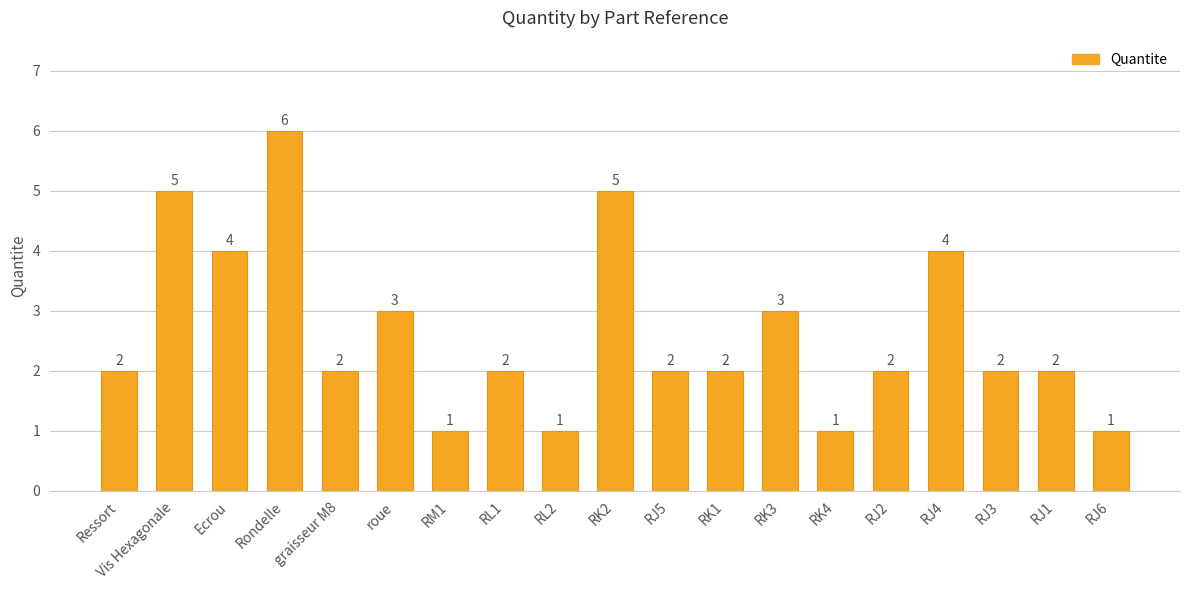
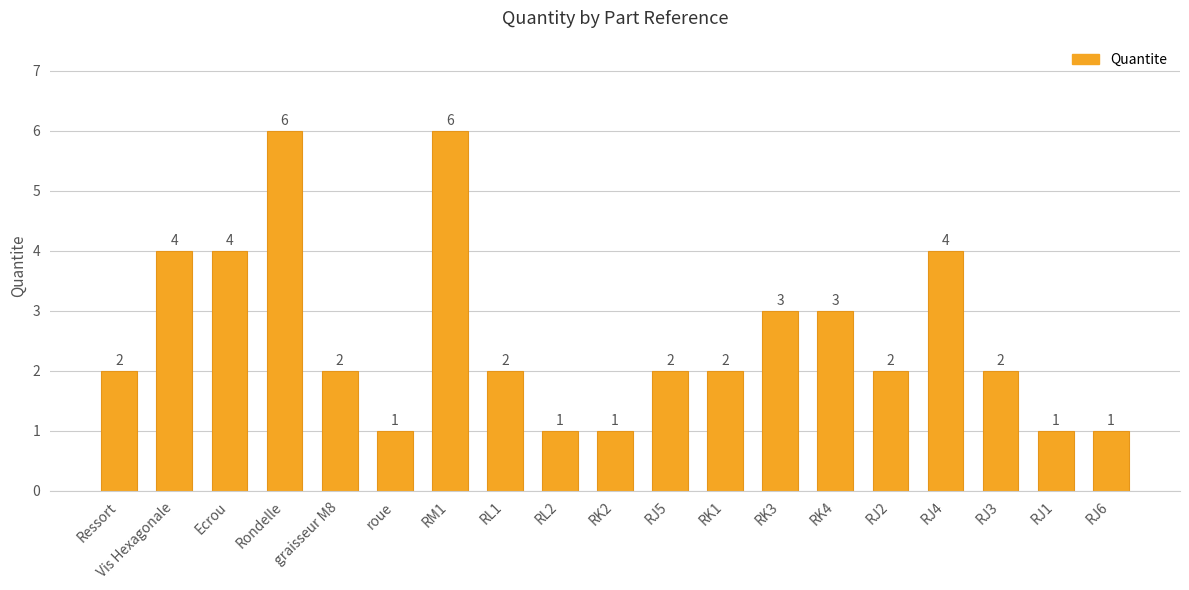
  {
    "Ressort": 2,
-   "Vis Hexagonale": 5,
+   "Vis Hexagonale": 4,
    "Ecrou": 4,
    "Rondelle": 6,
    "graisseur M8": 2,
-   "roue": 3,
-   "RM1": 1,
+   "roue": 1,
+   "RM1": 6,
    "RL1": 2,
    "RL2": 1,
-   "RK2": 5,
+   "RK2": 1,
    "RJ5": 2,
    "RK1": 2,
    "RK3": 3,
-   "RK4": 1,
+   "RK4": 3,
    "RJ2": 2,
    "RJ4": 4,
    "RJ3": 2,
-   "RJ1": 2,
+   "RJ1": 1,
    "RJ6": 1
  }
